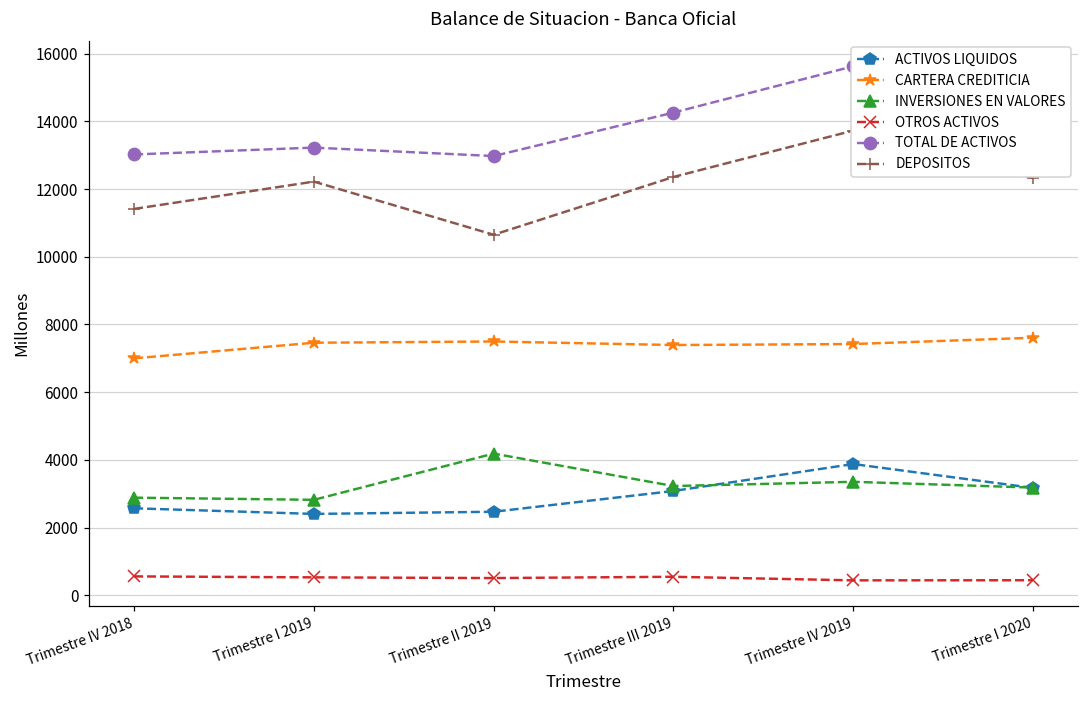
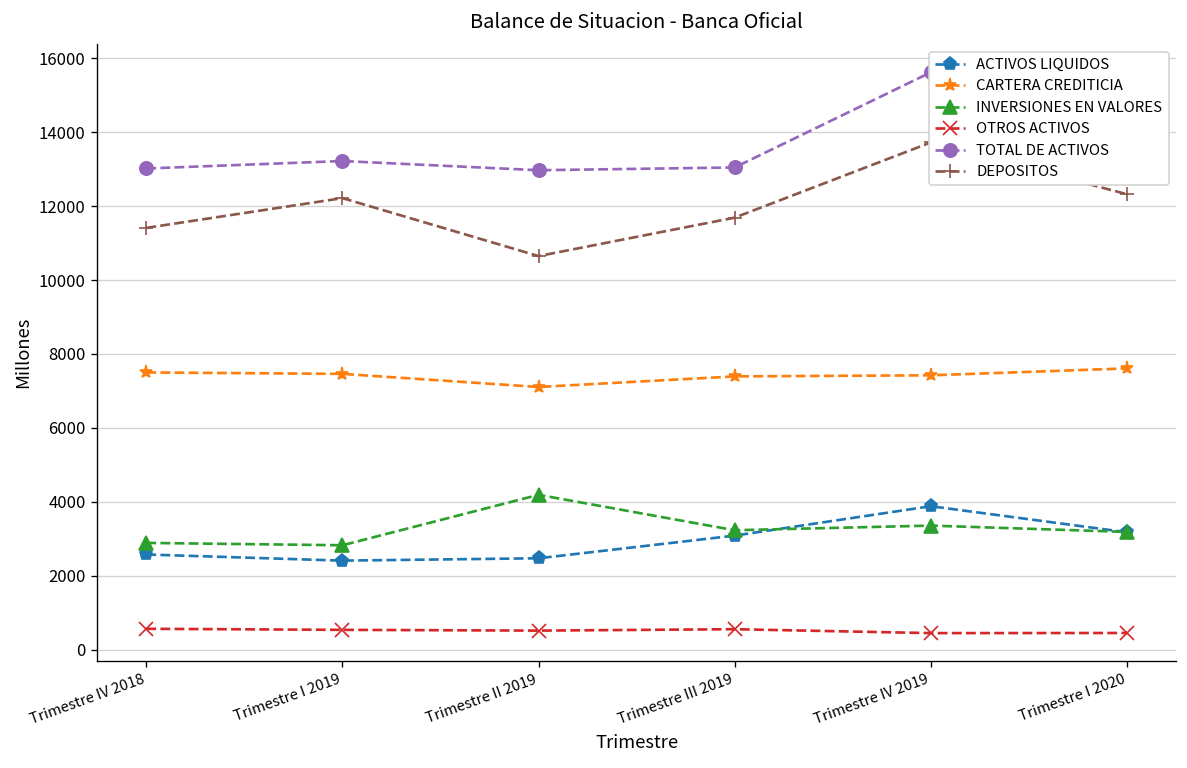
  {
    "ACTIVOS LIQUIDOS": {
      "Trimestre IV 2018": 2600,
      "Trimestre I 2019": 2400,
      "Trimestre II 2019": 2500,
      "Trimestre III 2019": 3100,
      "Trimestre IV 2019": 3900
    },
    "CARTERA CREDITICIA": {
-     "Trimestre IV 2018": 7000,
+     "Trimestre IV 2018": 7500,
      "Trimestre I 2019": 7500,
-     "Trimestre II 2019": 7500,
+     "Trimestre II 2019": 7100,
      "Trimestre III 2019": 7400,
      "Trimestre IV 2019": 7400,
      "Trimestre I 2020": 7600
    },
    "INVERSIONES EN VALORES": {
      "Trimestre IV 2018": 2900,
      "Trimestre I 2019": 2800,
      "Trimestre II 2019": 4200,
      "Trimestre III 2019": 3200,
      "Trimestre IV 2019": 3400
    },
    "OTROS ACTIVOS": {
      "Trimestre IV 2018": 600,
      "Trimestre I 2019": 500,
      "Trimestre II 2019": 500,
      "Trimestre III 2019": 600,
      "Trimestre IV 2019": 400,
      "Trimestre I 2020": 400
    },
    "TOTAL DE ACTIVOS": {
      "Trimestre IV 2018": 13000,
      "Trimestre I 2019": 13200,
      "Trimestre II 2019": 13000,
-     "Trimestre III 2019": 14300
+     "Trimestre III 2019": 13000
    },
    "DEPOSITOS": {
      "Trimestre IV 2018": 11400,
      "Trimestre I 2019": 12200,
      "Trimestre II 2019": 10700,
-     "Trimestre III 2019": 12400
+     "Trimestre III 2019": 11700
    }
  }
